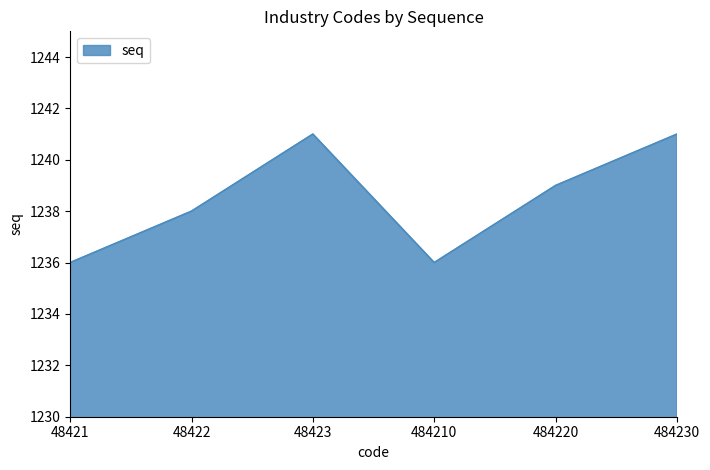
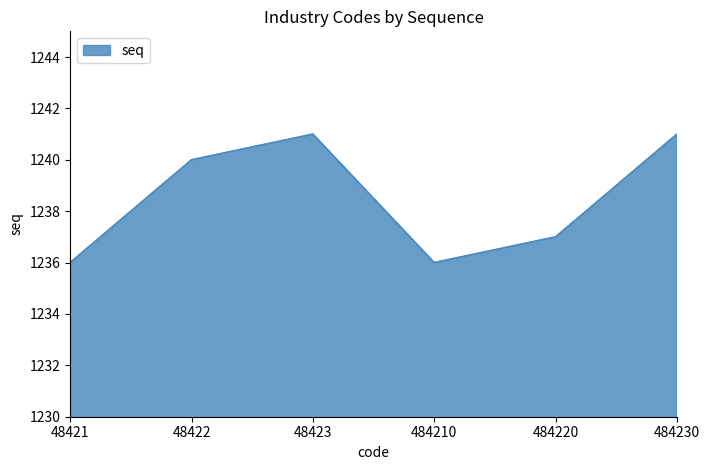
  {
    "48421": 1236,
-   "48422": 1238,
+   "48422": 1240,
    "48423": 1241,
    "484210": 1236,
-   "484220": 1239,
+   "484220": 1237,
    "484230": 1241
  }
